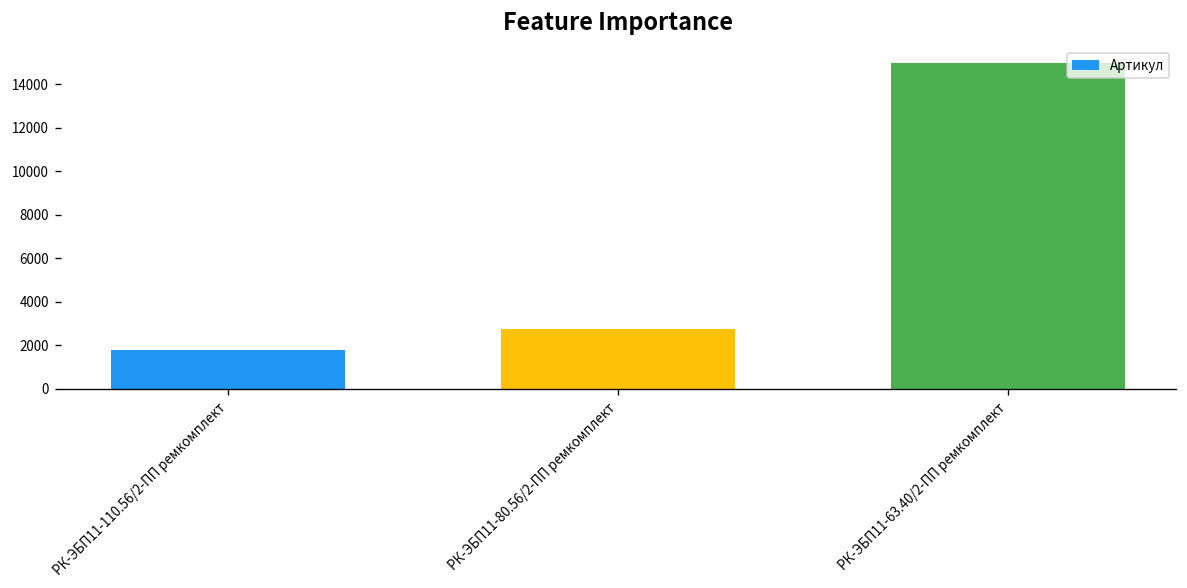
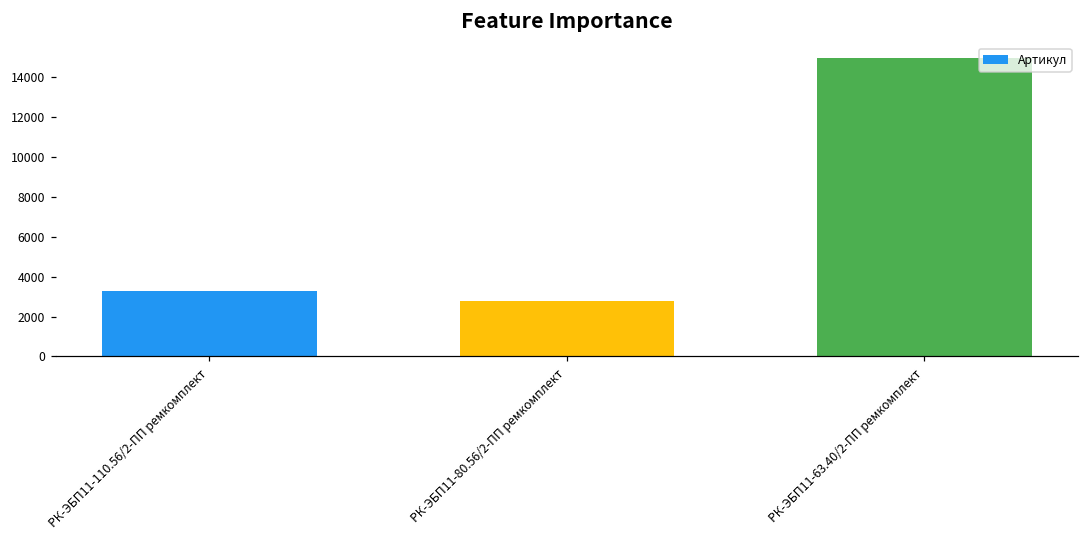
  {
-   "РК-ЭБП11-110.56/2-ПП ремкомплект": 1800,
+   "РК-ЭБП11-110.56/2-ПП ремкомплект": 3300,
    "РК-ЭБП11-80.56/2-ПП ремкомплект": 2800,
    "РК-ЭБП11-63.40/2-ПП ремкомплект": 15000
  }
